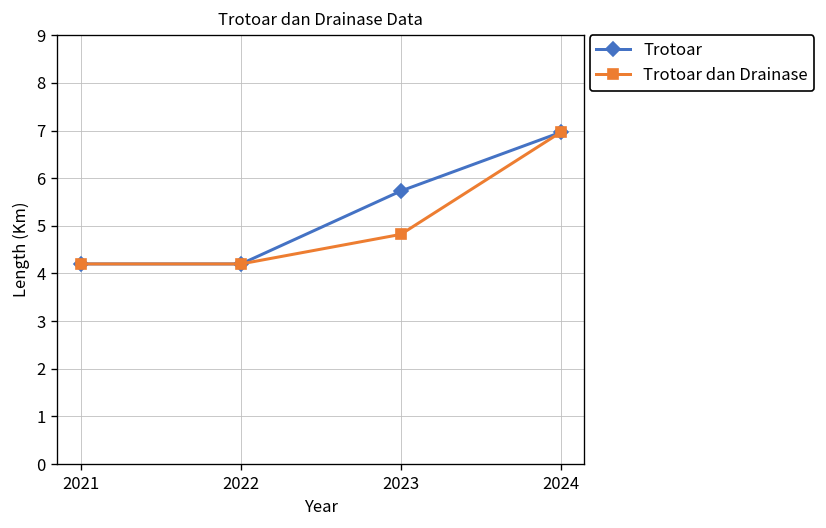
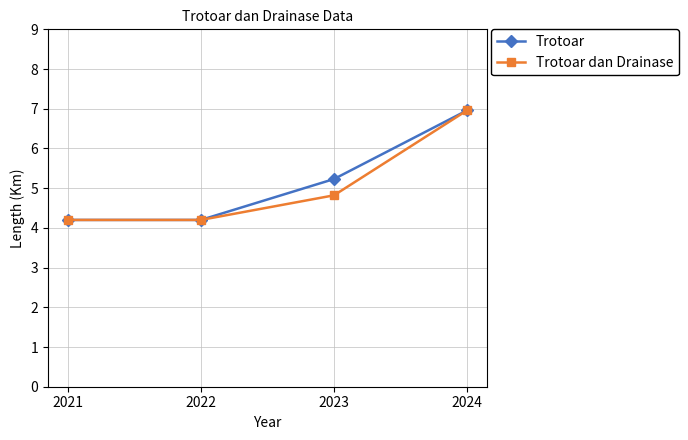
  {
    "Trotoar": {
-     "2023": 5.7
+     "2023": 5.2
    },
    "Trotoar dan Drainase": {
      "2023": 4.8
    }
  }
